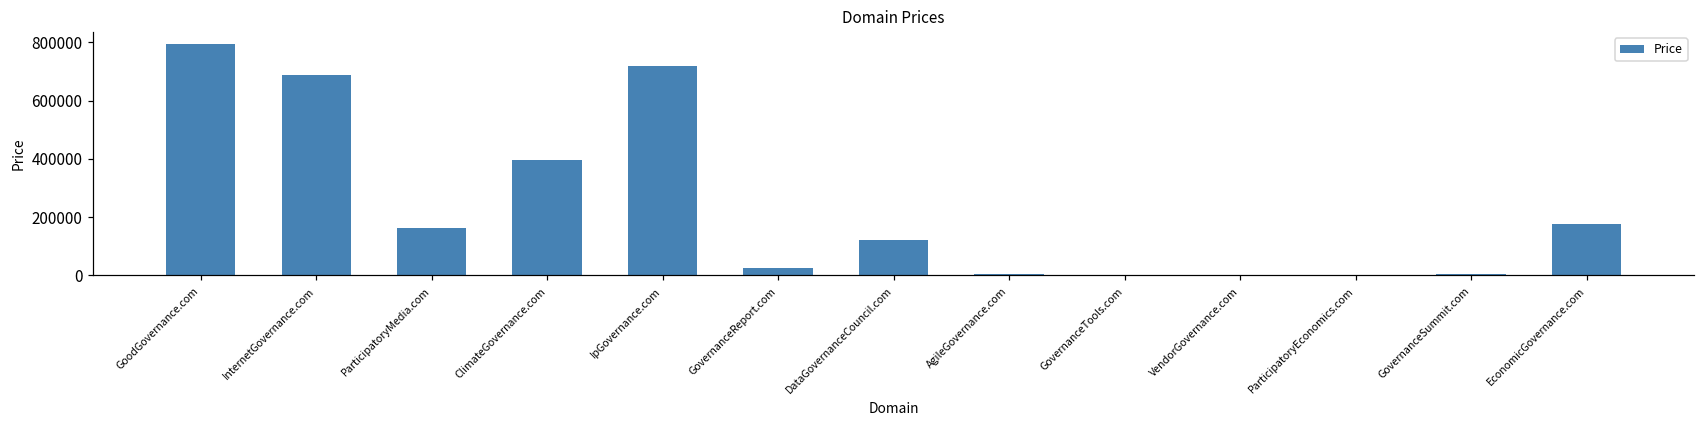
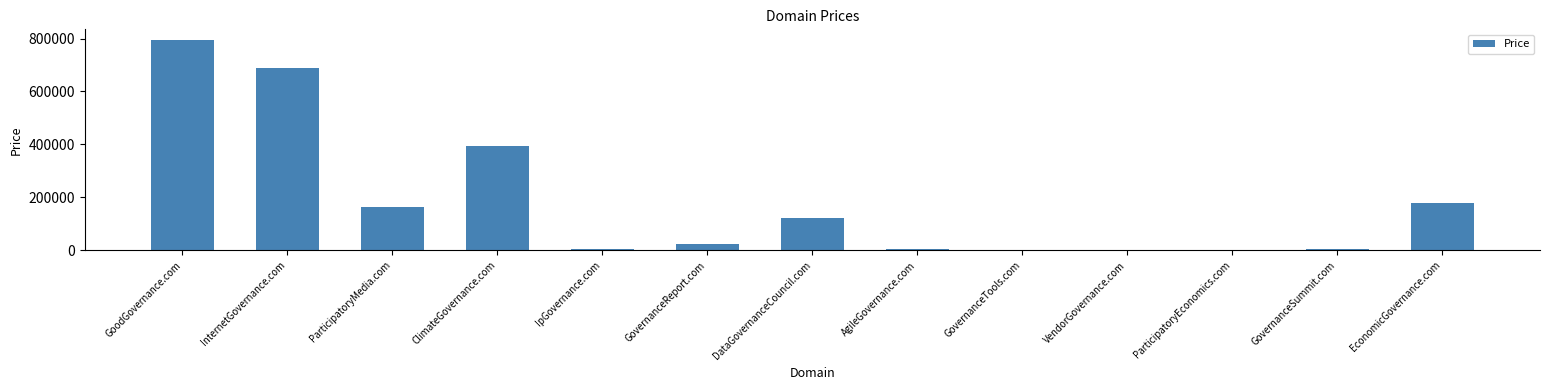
  {
    "GoodGovernance.com": 790000,
    "InternetGovernance.com": 690000,
    "ParticipatoryMedia.com": 160000,
    "ClimateGovernance.com": 390000,
-   "IpGovernance.com": 720000,
+   "IpGovernance.com": 0,
    "GovernanceReport.com": 20000,
    "DataGovernanceCouncil.com": 120000,
    "EconomicGovernance.com": 180000
  }
